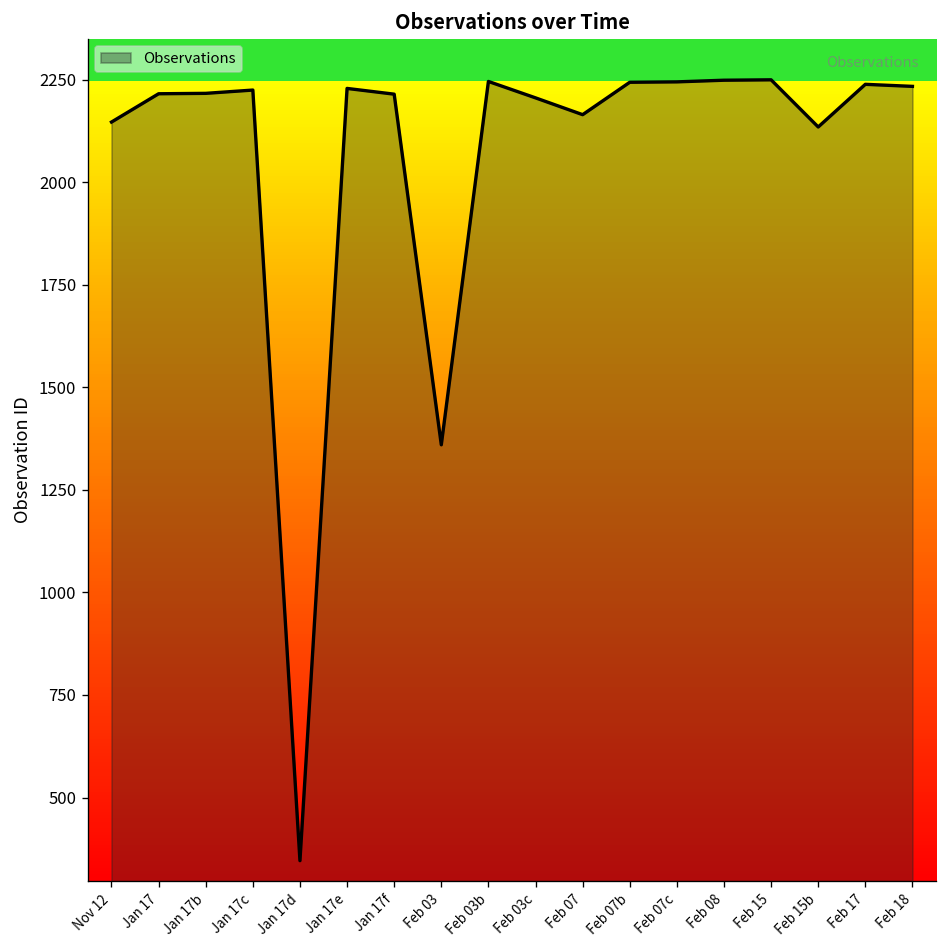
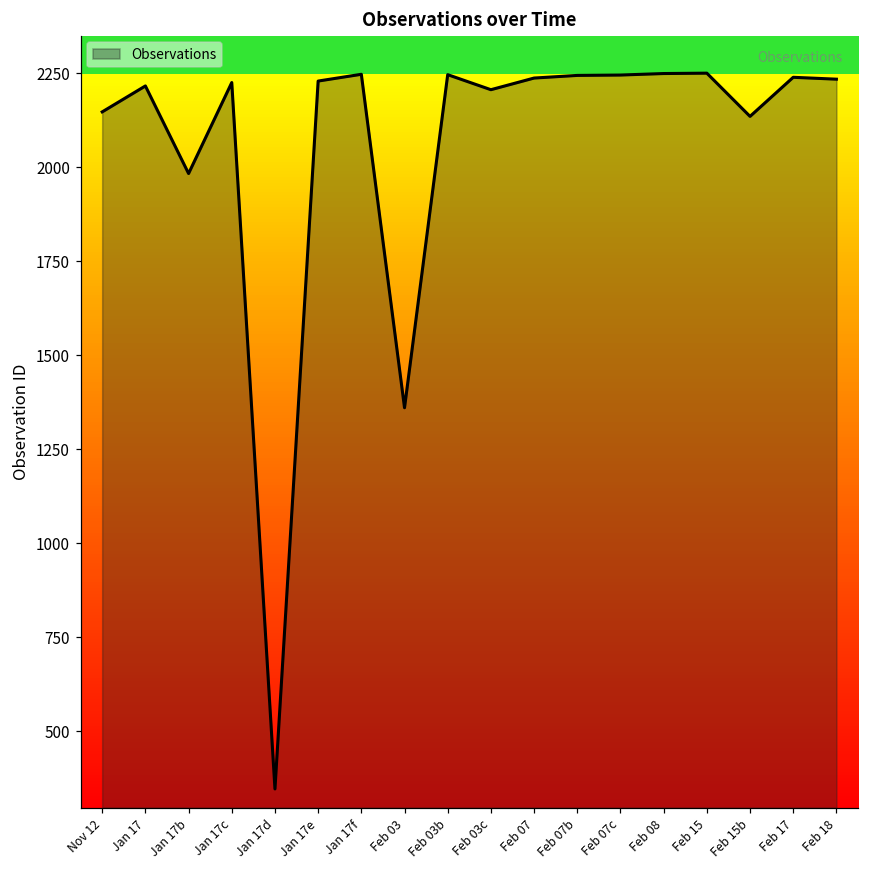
  {
    "Nov 12": 2150,
    "Jan 17": 2220,
-   "Jan 17b": 2220,
+   "Jan 17b": 1980,
    "Jan 17c": 2230,
    "Jan 17d": 350,
    "Jan 17e": 2230,
-   "Jan 17f": 2220,
+   "Jan 17f": 2250,
    "Feb 03": 1360,
    "Feb 03b": 2250,
    "Feb 03c": 2210,
-   "Feb 07": 2170,
+   "Feb 07": 2240,
    "Feb 07b": 2240,
    "Feb 07c": 2250,
    "Feb 08": 2250,
    "Feb 15": 2250,
    "Feb 15b": 2140,
    "Feb 17": 2240,
    "Feb 18": 2230
  }
